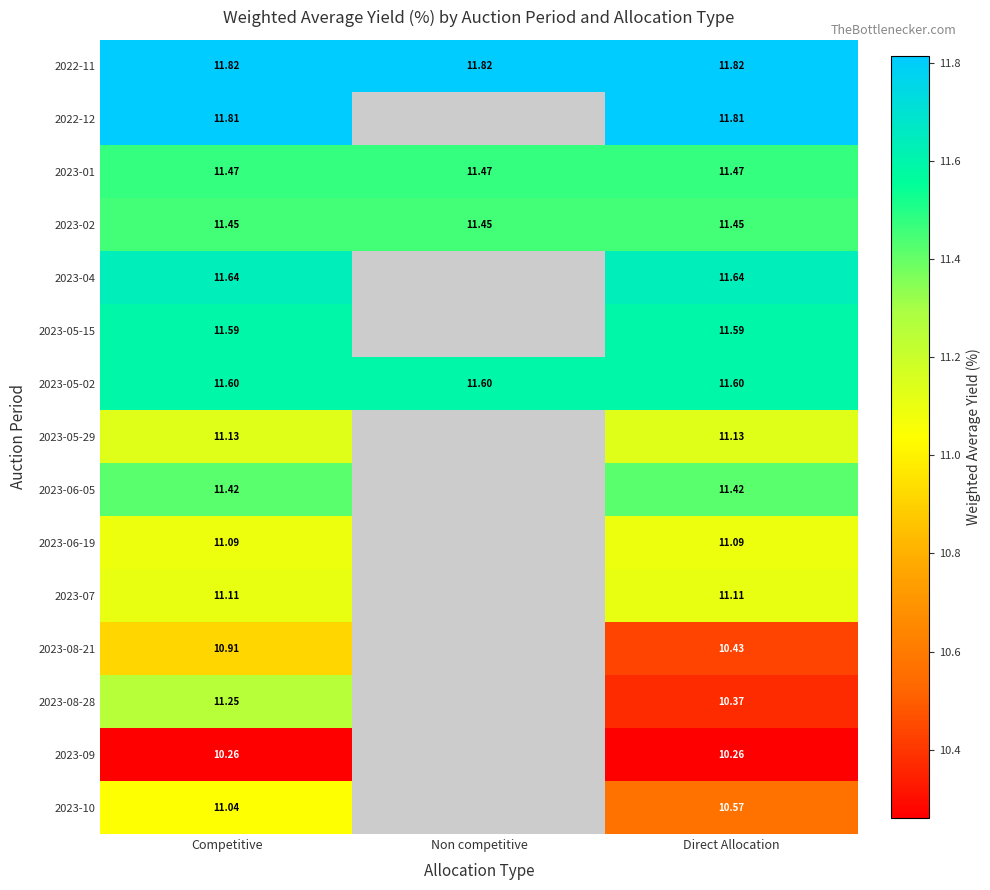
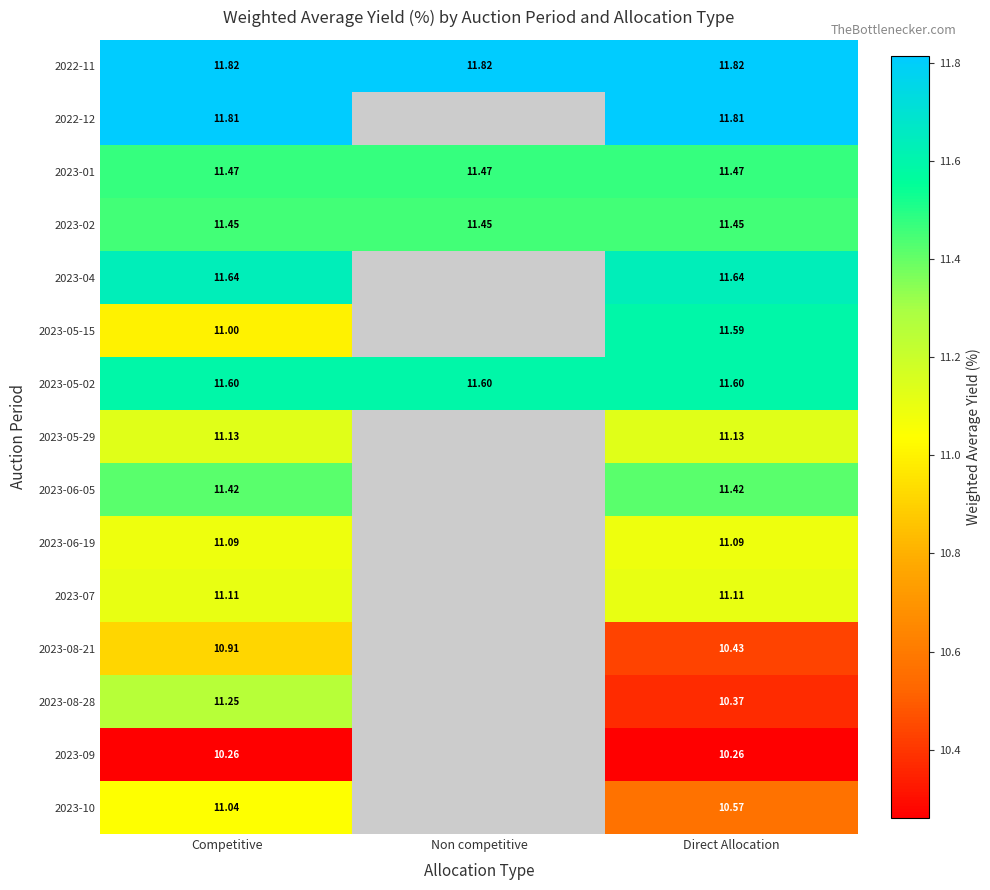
  {
    "2022-11": {
      "Competitive": 11.82,
      "Non competitive": 11.82,
      "Direct Allocation": 11.82
    },
    "2022-12": {
      "Competitive": 11.81,
      "Direct Allocation": 11.81
    },
    "2023-01": {
      "Competitive": 11.47,
      "Non competitive": 11.47,
      "Direct Allocation": 11.47
    },
    "2023-02": {
      "Competitive": 11.45,
      "Non competitive": 11.45,
      "Direct Allocation": 11.45
    },
    "2023-04": {
      "Competitive": 11.64,
      "Direct Allocation": 11.64
    },
    "2023-05-15": {
-     "Competitive": 11.59,
+     "Competitive": 11.00,
      "Direct Allocation": 11.59
    },
    "2023-05-02": {
      "Competitive": 11.60,
      "Non competitive": 11.60,
      "Direct Allocation": 11.60
    },
    "2023-05-29": {
      "Competitive": 11.13,
      "Direct Allocation": 11.13
    },
    "2023-06-05": {
      "Competitive": 11.42,
      "Direct Allocation": 11.42
    },
    "2023-06-19": {
      "Competitive": 11.09,
      "Direct Allocation": 11.09
    },
    "2023-07": {
      "Competitive": 11.11,
      "Direct Allocation": 11.11
    },
    "2023-08-21": {
      "Competitive": 10.91,
      "Direct Allocation": 10.43
    },
    "2023-08-28": {
      "Competitive": 11.25,
      "Direct Allocation": 10.37
    },
    "2023-09": {
      "Competitive": 10.26,
      "Direct Allocation": 10.26
    },
    "2023-10": {
      "Competitive": 11.04,
      "Direct Allocation": 10.57
    }
  }
